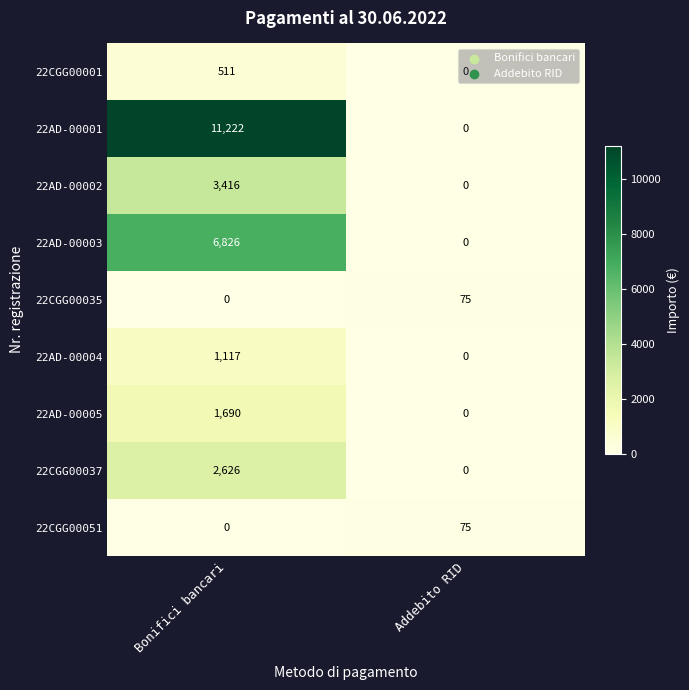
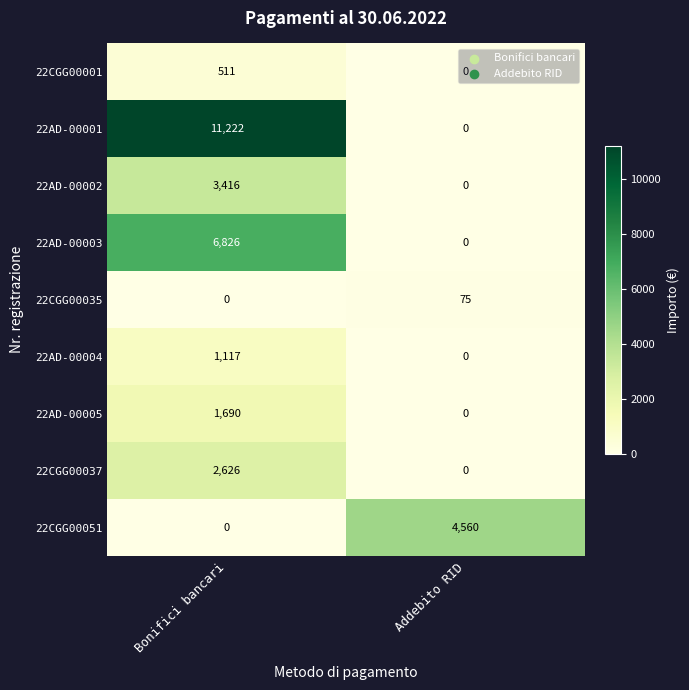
  {
    "22CGG00001": {
      "Bonifici bancari": "511"
    },
    "22AD-00001": {
      "Bonifici bancari": "11,222",
      "Addebito RID": "0"
    },
    "22AD-00002": {
      "Bonifici bancari": "3,416",
      "Addebito RID": "0"
    },
    "22AD-00003": {
      "Bonifici bancari": "6,826",
      "Addebito RID": "0"
    },
    "22CGG00035": {
      "Bonifici bancari": "0",
      "Addebito RID": "75"
    },
    "22AD-00004": {
      "Bonifici bancari": "1,117",
      "Addebito RID": "0"
    },
    "22AD-00005": {
      "Bonifici bancari": "1,690",
      "Addebito RID": "0"
    },
    "22CGG00037": {
      "Bonifici bancari": "2,626",
      "Addebito RID": "0"
    },
    "22CGG00051": {
      "Bonifici bancari": "0",
-     "Addebito RID": "75"
+     "Addebito RID": "4,560"
    }
  }
